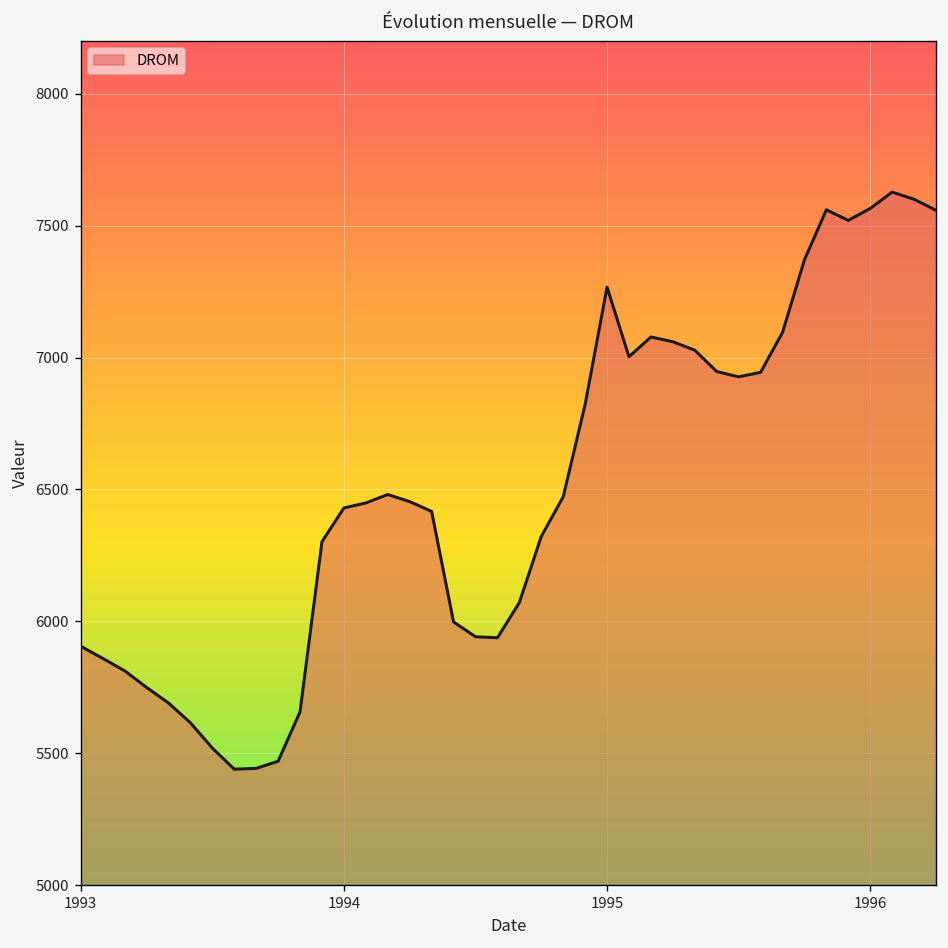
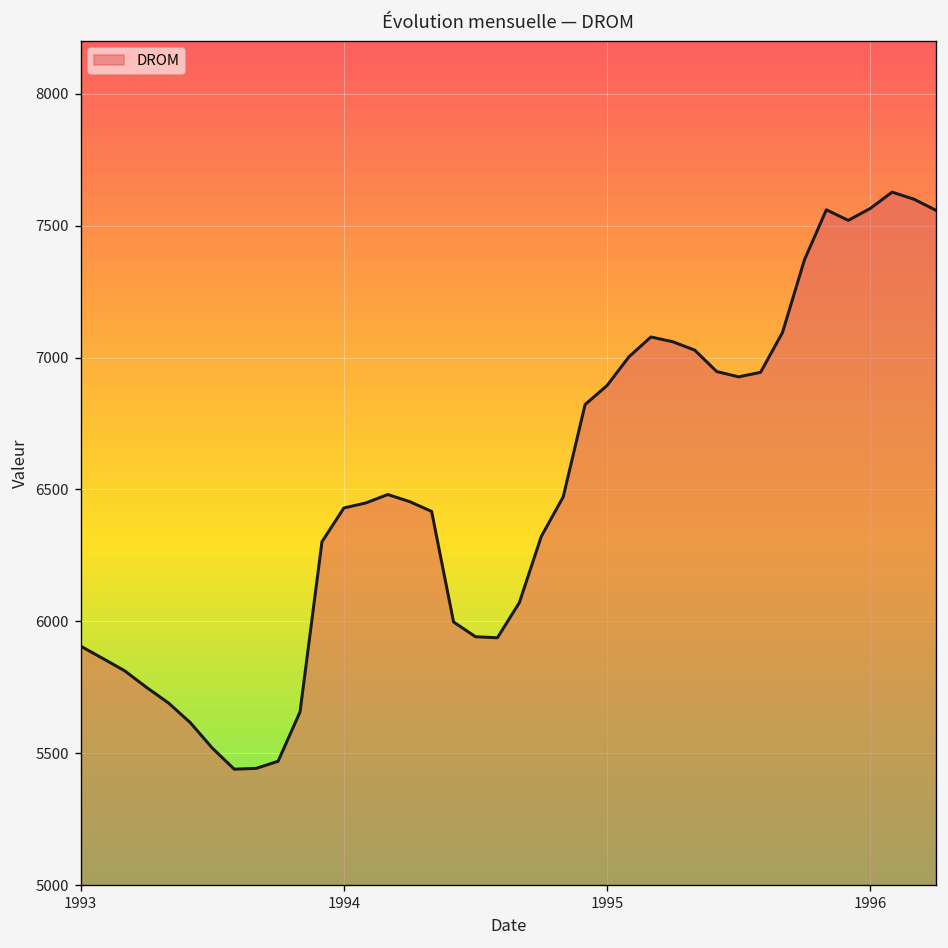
  {
    "1993": 5910,
    "1994": 6430,
-   "1995": 7270,
+   "1995": 6890,
    "1996": 7570
  }
